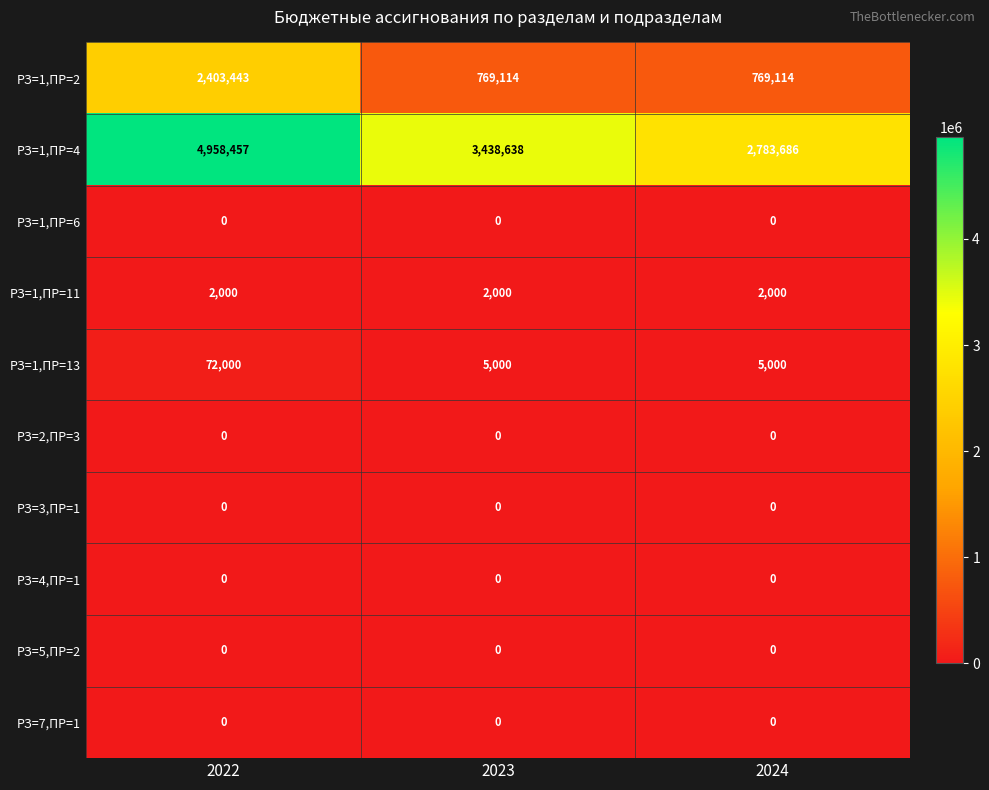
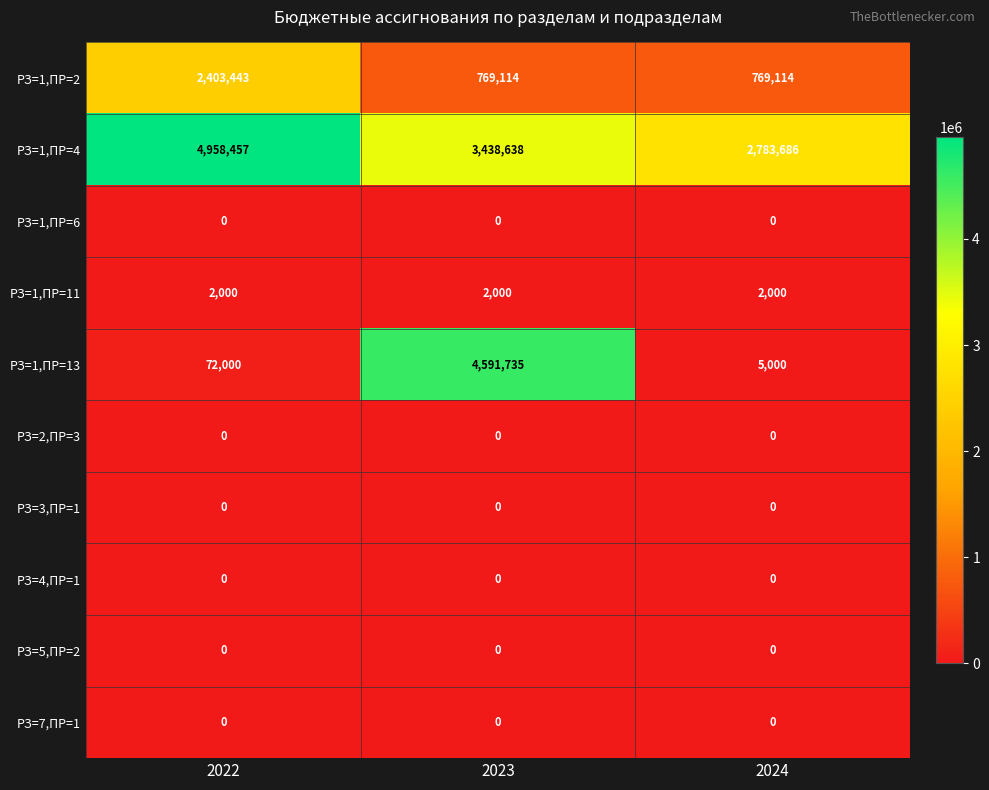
  {
    "РЗ=1,ПР=2": {
      "2022": "2,403,443",
      "2023": "769,114",
      "2024": "769,114"
    },
    "РЗ=1,ПР=4": {
      "2022": "4,958,457",
      "2023": "3,438,638",
      "2024": "2,783,686"
    },
    "РЗ=1,ПР=6": {
      "2022": "0",
      "2023": "0",
      "2024": "0"
    },
    "РЗ=1,ПР=11": {
      "2022": "2,000",
      "2023": "2,000",
      "2024": "2,000"
    },
    "РЗ=1,ПР=13": {
      "2022": "72,000",
-     "2023": "5,000",
+     "2023": "4,591,735",
      "2024": "5,000"
    },
    "РЗ=2,ПР=3": {
      "2022": "0",
      "2023": "0",
      "2024": "0"
    },
    "РЗ=3,ПР=1": {
      "2022": "0",
      "2023": "0",
      "2024": "0"
    },
    "РЗ=4,ПР=1": {
      "2022": "0",
      "2023": "0",
      "2024": "0"
    },
    "РЗ=5,ПР=2": {
      "2022": "0",
      "2023": "0",
      "2024": "0"
    },
    "РЗ=7,ПР=1": {
      "2022": "0",
      "2023": "0",
      "2024": "0"
    }
  }
